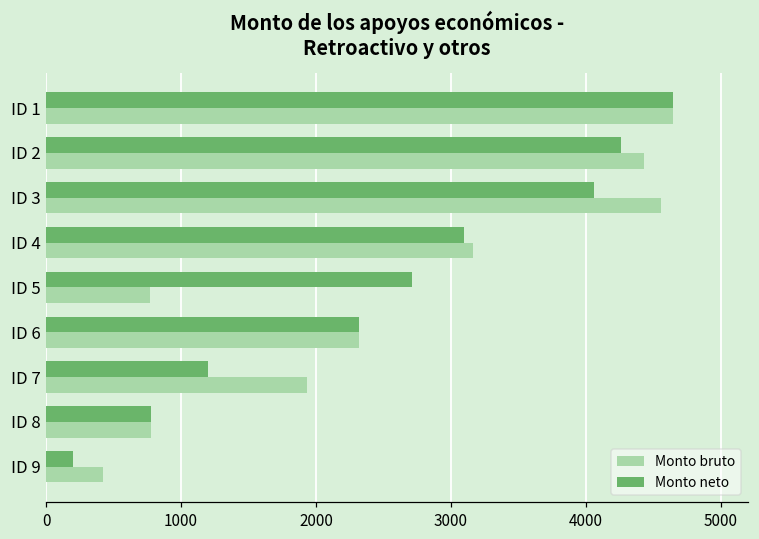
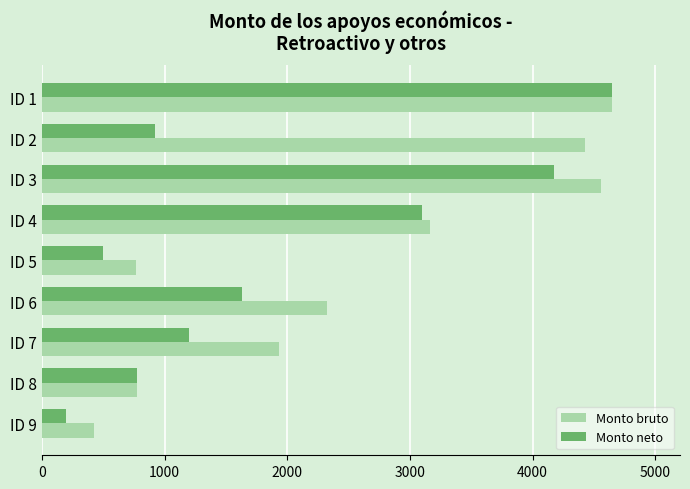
  {
    "Monto bruto": {
      "ID 1": 4640,
      "ID 2": 4430,
      "ID 3": 4560,
      "ID 4": 3170,
      "ID 5": 770,
      "ID 6": 2320,
      "ID 7": 1940,
      "ID 8": 770,
      "ID 9": 420
    },
    "Monto neto": {
      "ID 1": 4640,
-     "ID 2": 4260,
-     "ID 3": 4060,
+     "ID 2": 920,
+     "ID 3": 4180,
      "ID 4": 3100,
-     "ID 5": 2710,
-     "ID 6": 2320,
+     "ID 5": 500,
+     "ID 6": 1630,
      "ID 7": 1200,
      "ID 8": 770,
      "ID 9": 200
    }
  }
